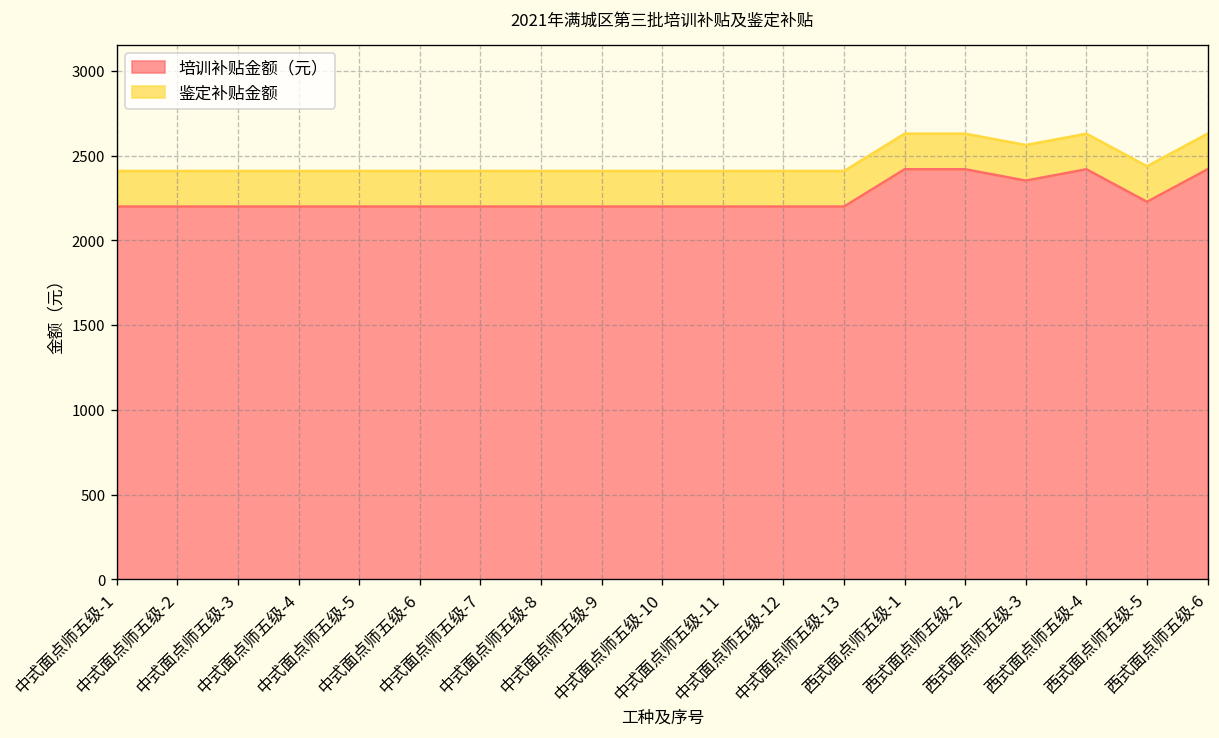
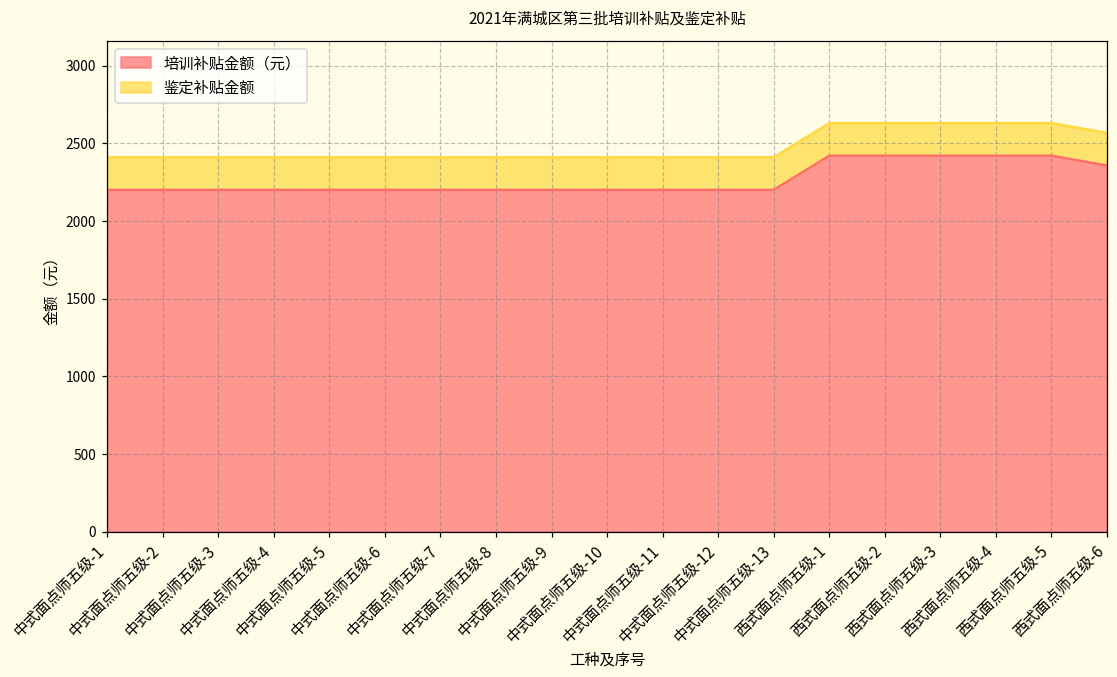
  {
    "培训补贴金额（元）": {
      "中式面点师五级-1": 2200,
      "中式面点师五级-2": 2200,
      "中式面点师五级-3": 2200,
      "中式面点师五级-4": 2200,
      "中式面点师五级-5": 2200,
      "中式面点师五级-6": 2200,
      "中式面点师五级-7": 2200,
      "中式面点师五级-8": 2200,
      "中式面点师五级-9": 2200,
      "中式面点师五级-10": 2200,
      "中式面点师五级-11": 2200,
      "中式面点师五级-12": 2200,
      "中式面点师五级-13": 2200,
      "西式面点师五级-1": 2420,
      "西式面点师五级-2": 2420,
-     "西式面点师五级-3": 2350,
+     "西式面点师五级-3": 2420,
      "西式面点师五级-4": 2420,
-     "西式面点师五级-5": 2230,
-     "西式面点师五级-6": 2420
+     "西式面点师五级-5": 2420,
+     "西式面点师五级-6": 2360
    },
    "鉴定补贴金额": {
      "中式面点师五级-1": 210,
      "中式面点师五级-2": 210,
      "中式面点师五级-3": 210,
      "中式面点师五级-4": 210,
      "中式面点师五级-5": 210,
      "中式面点师五级-6": 210,
      "中式面点师五级-7": 210,
      "中式面点师五级-8": 210,
      "中式面点师五级-9": 210,
      "中式面点师五级-10": 210,
      "中式面点师五级-11": 210,
      "中式面点师五级-12": 210,
      "中式面点师五级-13": 210,
      "西式面点师五级-1": 210,
      "西式面点师五级-2": 210,
      "西式面点师五级-3": 210,
      "西式面点师五级-4": 210,
      "西式面点师五级-5": 210,
      "西式面点师五级-6": 210
    }
  }
